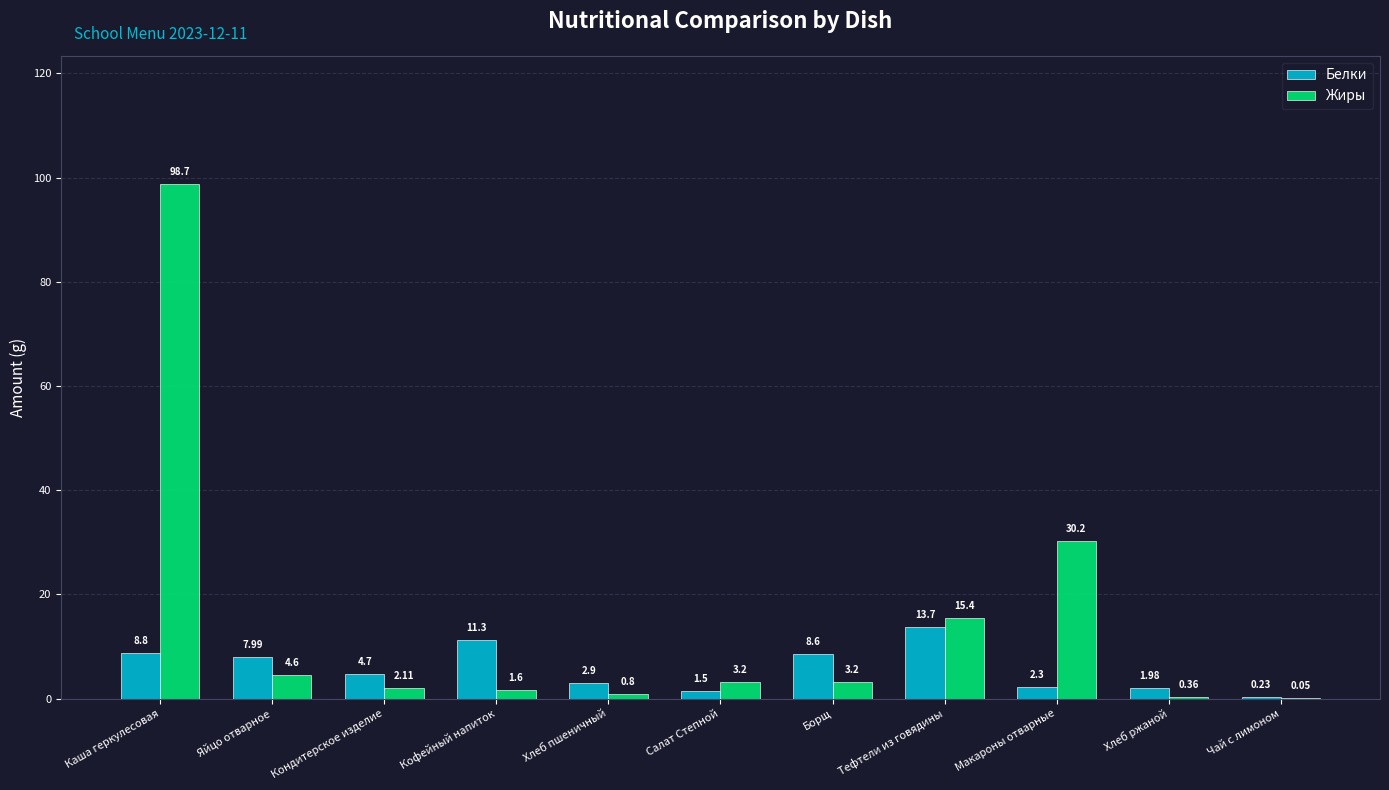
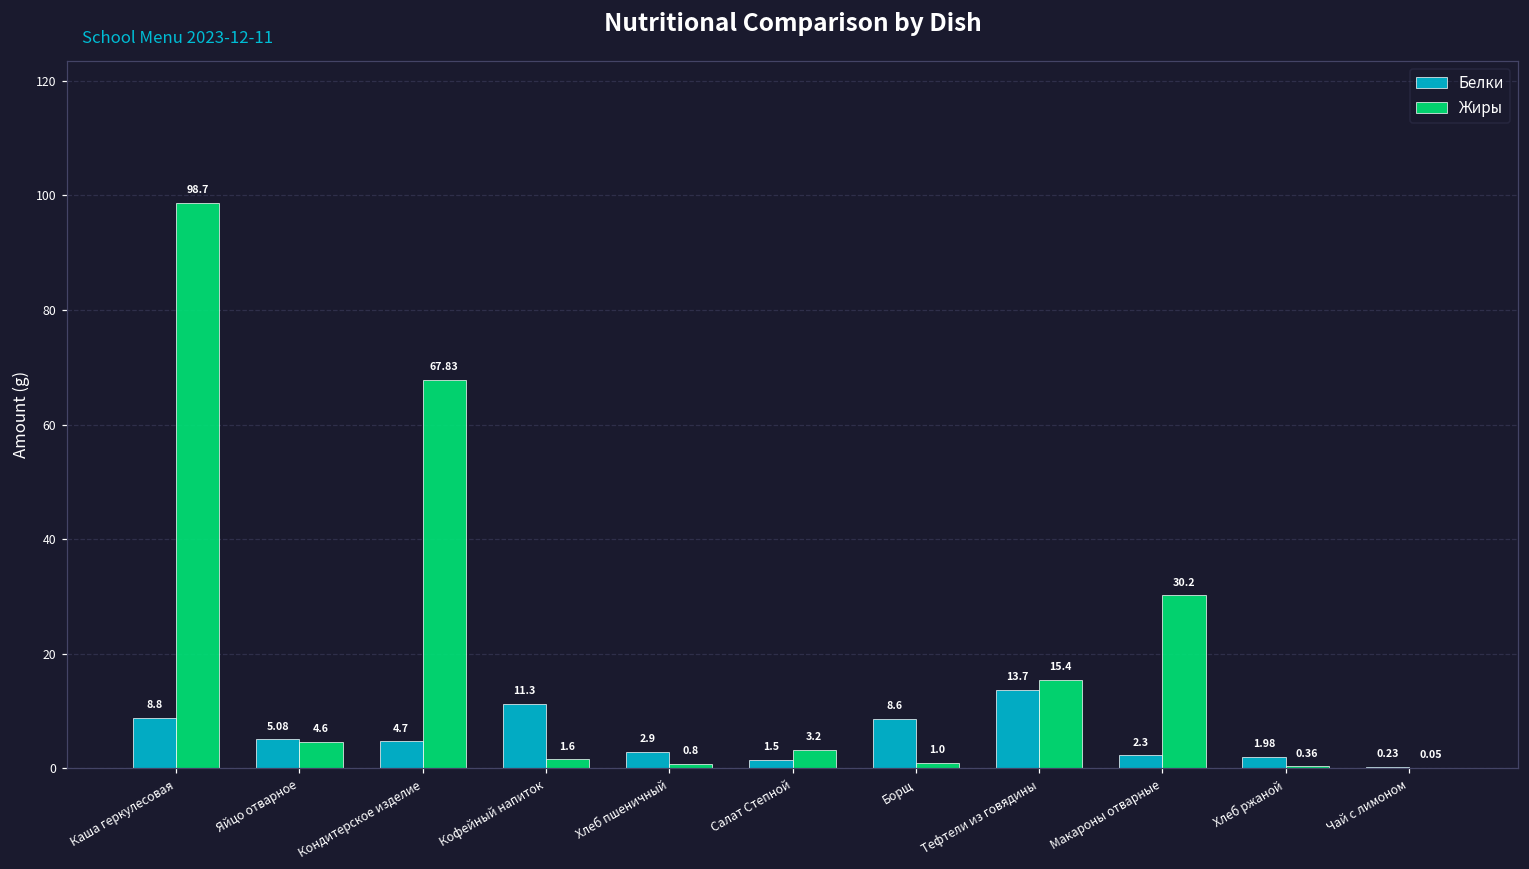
  {
    "Белки": {
      "Каша геркулесовая": 8.8,
-     "Яйцо отварное": 7.99,
+     "Яйцо отварное": 5.08,
      "Кондитерское изделие": 4.7,
      "Кофейный напиток": 11.3,
      "Хлеб пшеничный": 2.9,
      "Салат Степной": 1.5,
      "Борщ": 8.6,
      "Тефтели из говядины": 13.7,
      "Макароны отварные": 2.3,
      "Хлеб ржаной": 1.98,
      "Чай с лимоном": 0.23
    },
    "Жиры": {
      "Каша геркулесовая": 98.7,
      "Яйцо отварное": 4.6,
-     "Кондитерское изделие": 2.11,
+     "Кондитерское изделие": 67.83,
      "Кофейный напиток": 1.6,
      "Хлеб пшеничный": 0.8,
      "Салат Степной": 3.2,
-     "Борщ": 3.2,
+     "Борщ": 1.0,
      "Тефтели из говядины": 15.4,
      "Макароны отварные": 30.2,
      "Хлеб ржаной": 0.36,
      "Чай с лимоном": 0.05
    }
  }
